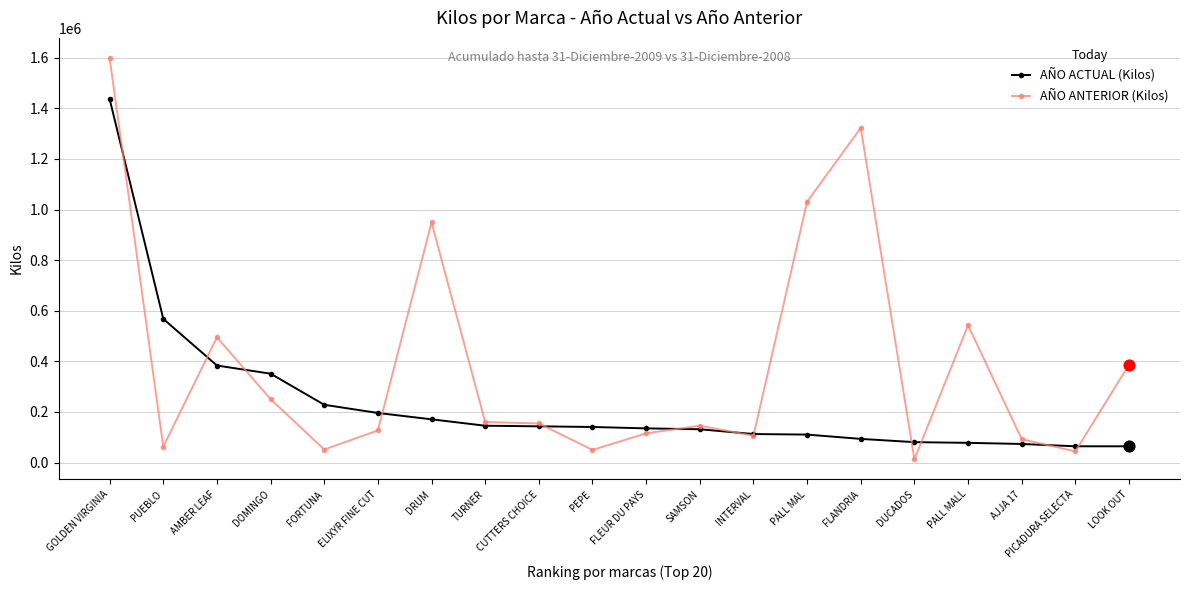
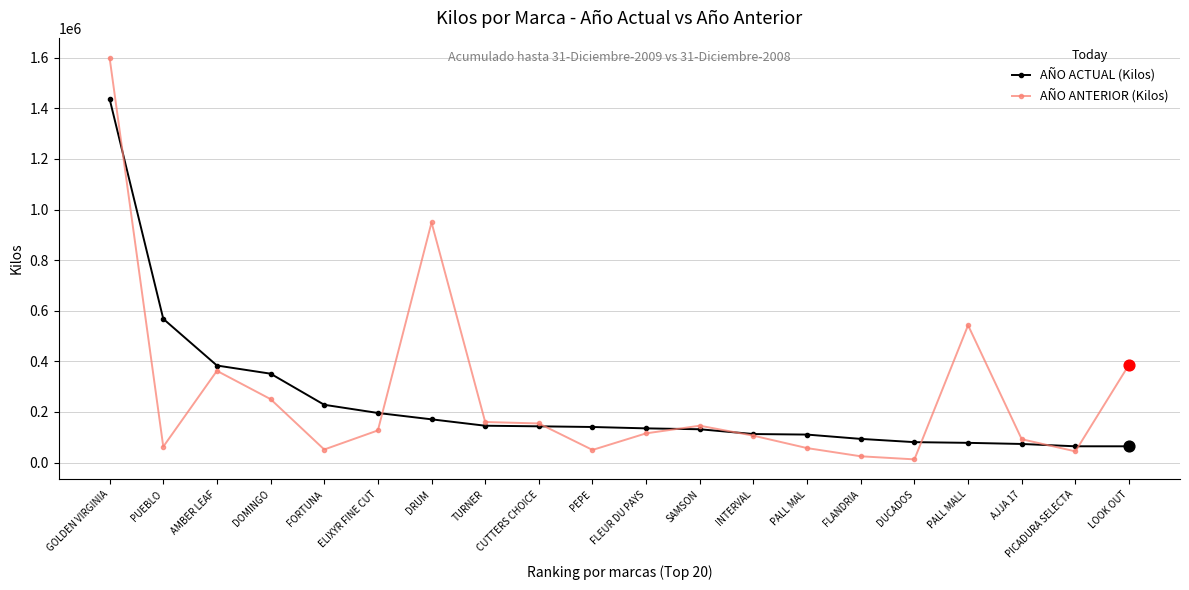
  {
    "AÑO ANTERIOR (Kilos)": {
      "GOLDEN VIRGINIA": 1600000,
      "PUEBLO": 60000,
-     "AMBER LEAF": 500000,
+     "AMBER LEAF": 360000,
      "DOMINGO": 250000,
      "FORTUNA": 50000,
      "ELIXYR FINE CUT": 130000,
      "DRUM": 950000,
      "TURNER": 160000,
      "CUTTERS CHOICE": 150000,
      "PEPE": 50000,
      "FLEUR DU PAYS": 120000,
      "SAMSON": 150000,
-     "PALL MAL": 1030000,
-     "FLANDRIA": 1320000,
+     "PALL MAL": 60000,
+     "FLANDRIA": 20000,
      "DUCADOS": 10000,
      "PALL MALL": 540000,
      "AJJA 17": 90000,
      "PICADURA SELECTA": 40000
    }
  }
